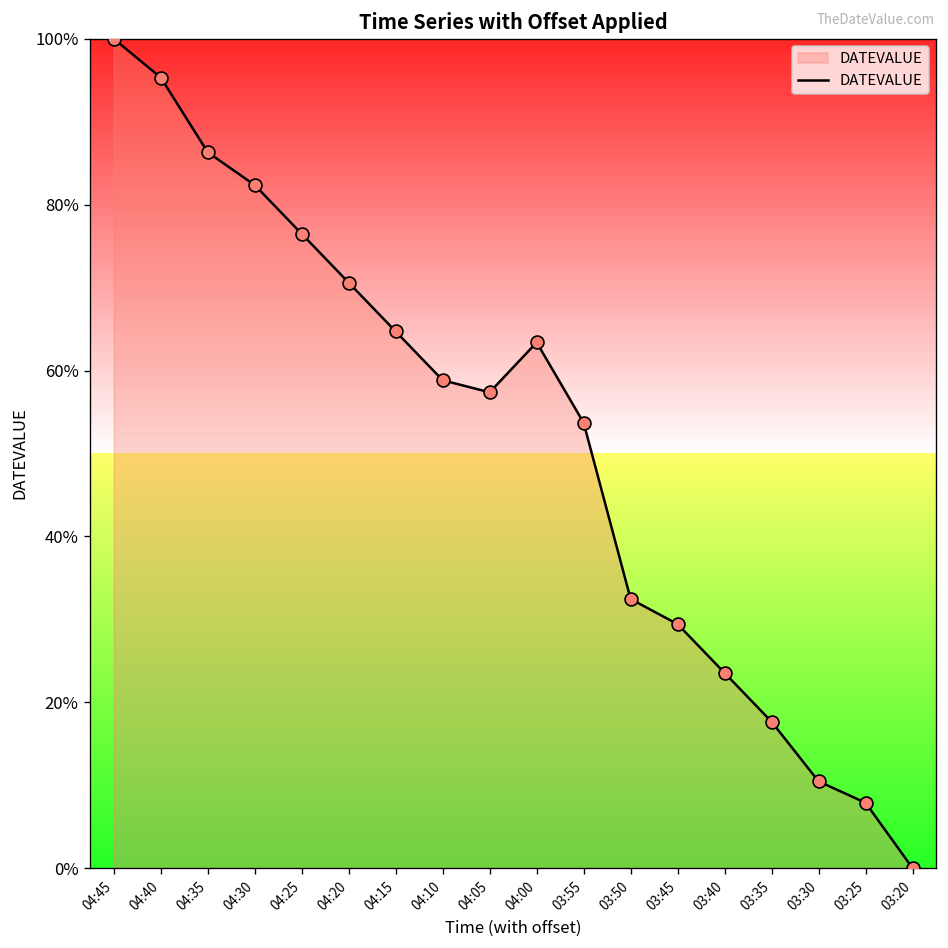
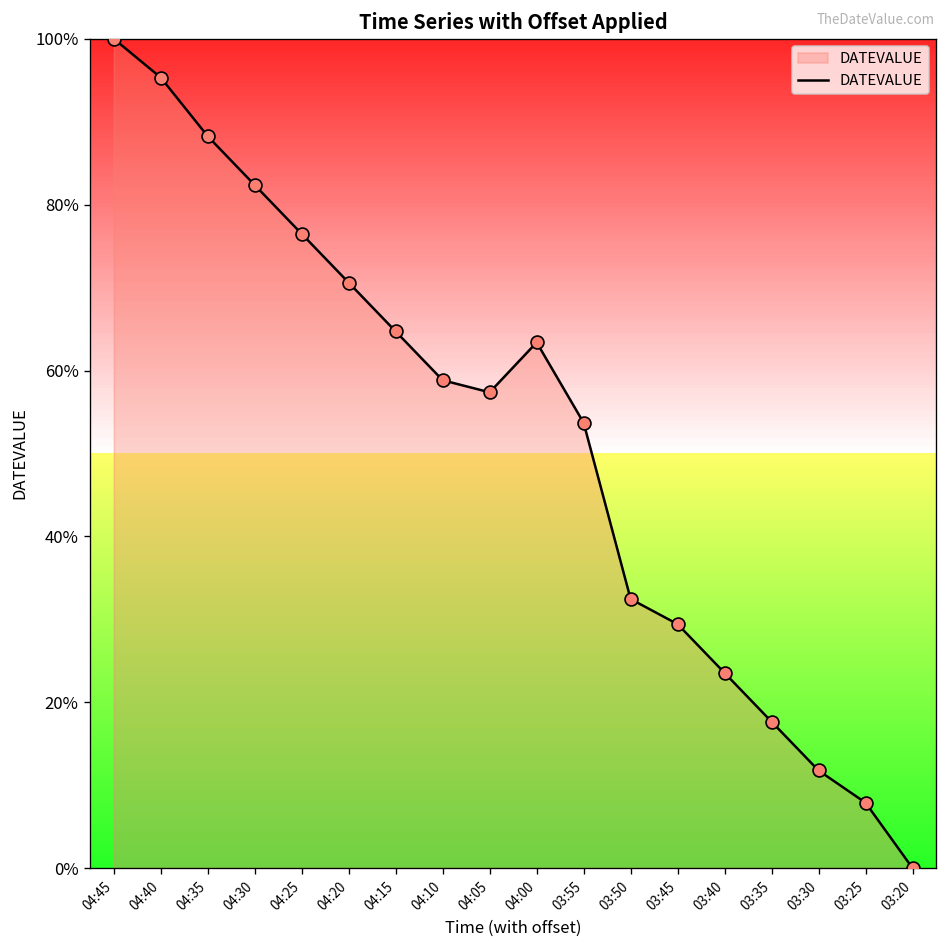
  {
    "04:45": "100%",
    "04:40": "95%",
-   "04:35": "86%",
+   "04:35": "88%",
    "04:30": "82%",
    "04:25": "76%",
    "04:20": "71%",
    "04:15": "65%",
    "04:10": "59%",
    "04:05": "57%",
    "04:00": "63%",
    "03:55": "54%",
    "03:50": "32%",
    "03:45": "29%",
    "03:40": "24%",
    "03:35": "18%",
-   "03:30": "10%",
+   "03:30": "12%",
    "03:25": "8%",
    "03:20": "0%"
  }
